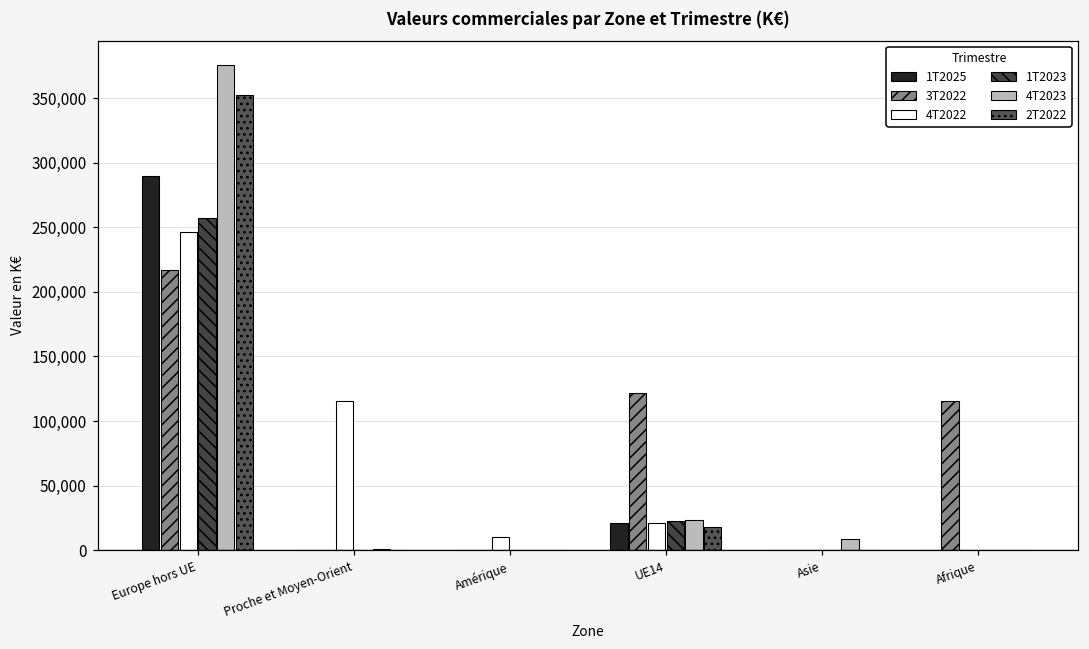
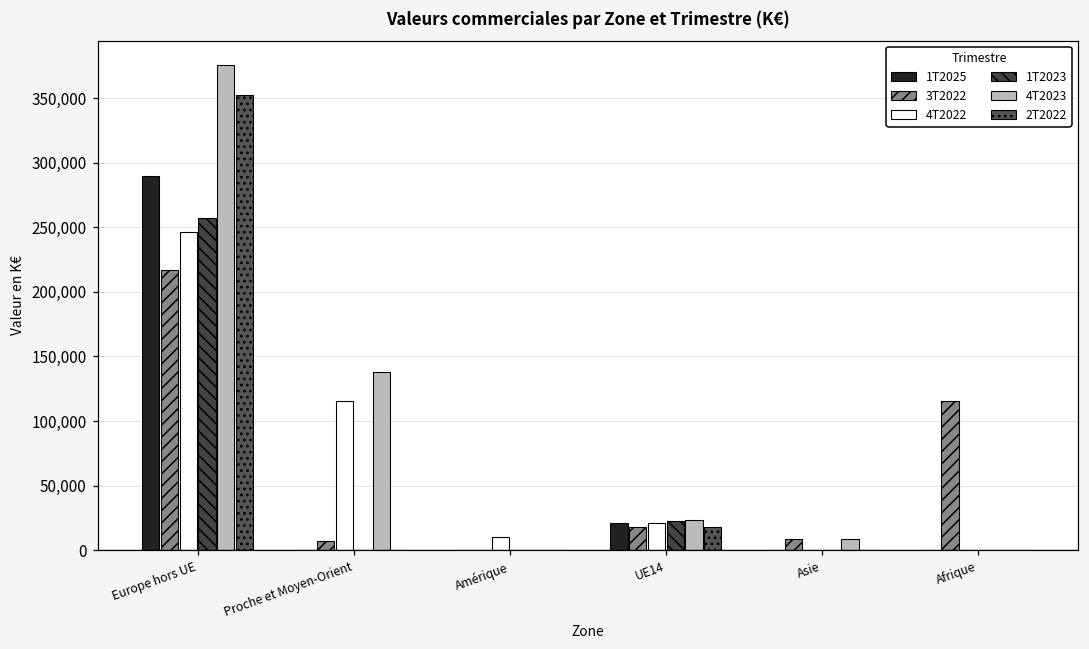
  {
    "3T2022": {
      "Europe hors UE": "217,000",
-     "Proche et Moyen-Orient": "0",
-     "UE14": "122,000",
-     "Asie": "0",
+     "Proche et Moyen-Orient": "7,000",
+     "UE14": "18,000",
+     "Asie": "8,000",
      "Afrique": "115,000"
    },
    "4T2022": {
      "Europe hors UE": "246,000",
      "Proche et Moyen-Orient": "116,000",
      "Amérique": "10,000",
      "UE14": "21,000"
    },
    "4T2023": {
      "Europe hors UE": "376,000",
-     "Proche et Moyen-Orient": "1,000",
+     "Proche et Moyen-Orient": "138,000",
      "UE14": "23,000",
      "Asie": "9,000",
      "Afrique": "0"
    }
  }
